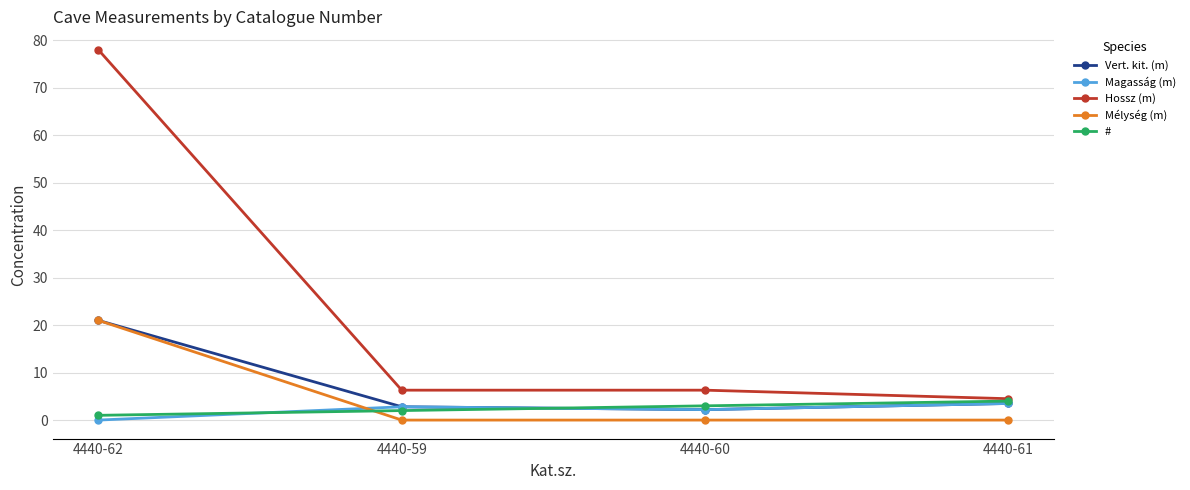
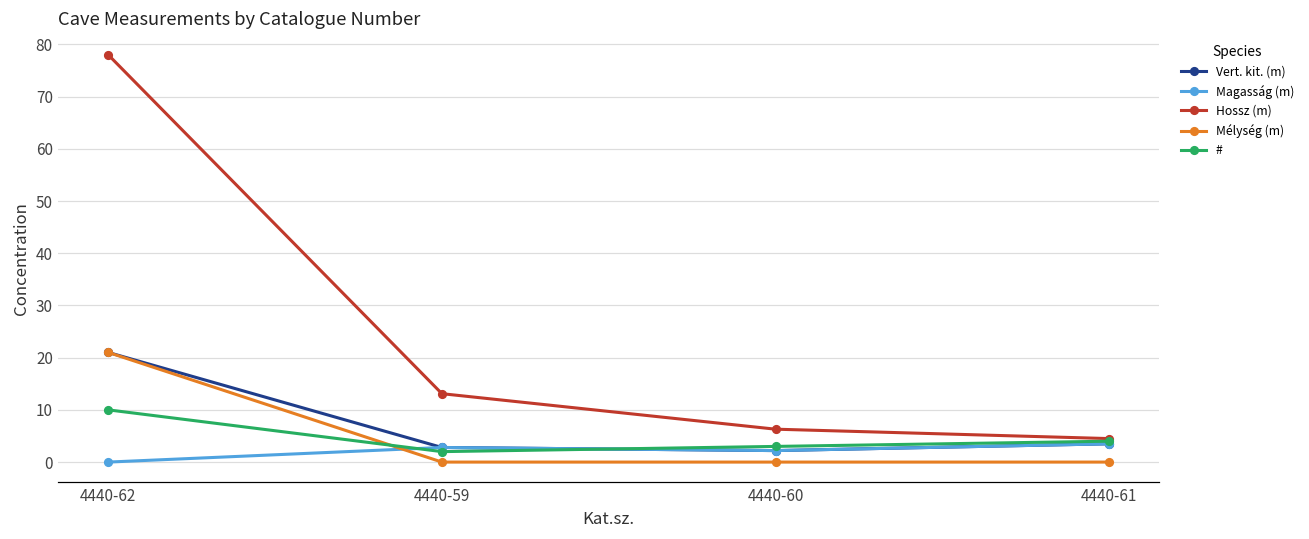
  {
    "Magasság (m)": {
      "4440-62": 0
    },
    "Hossz (m)": {
      "4440-62": 78,
-     "4440-59": 6,
+     "4440-59": 13,
      "4440-60": 6
    },
    "Mélység (m)": {
      "4440-59": 0,
      "4440-60": 0,
      "4440-61": 0
    },
    "#": {
-     "4440-62": 1,
+     "4440-62": 10,
      "4440-59": 2,
      "4440-60": 3
    }
  }
